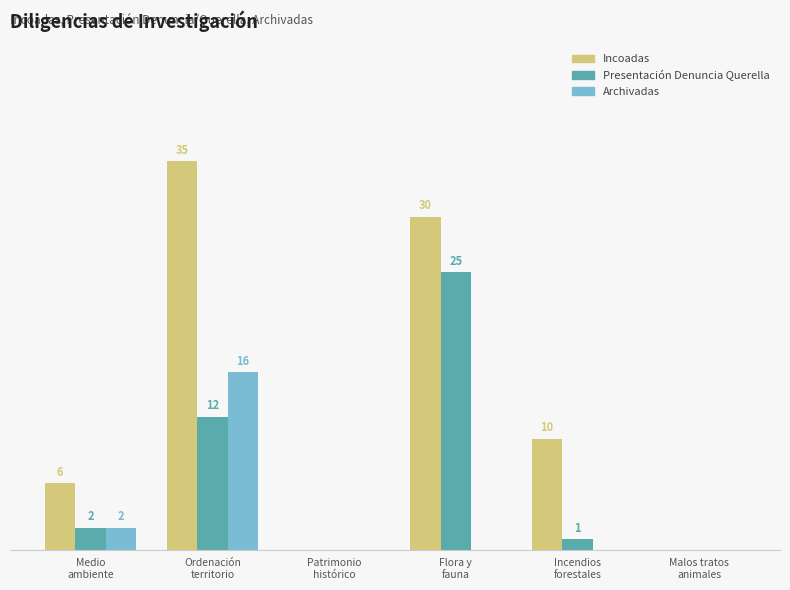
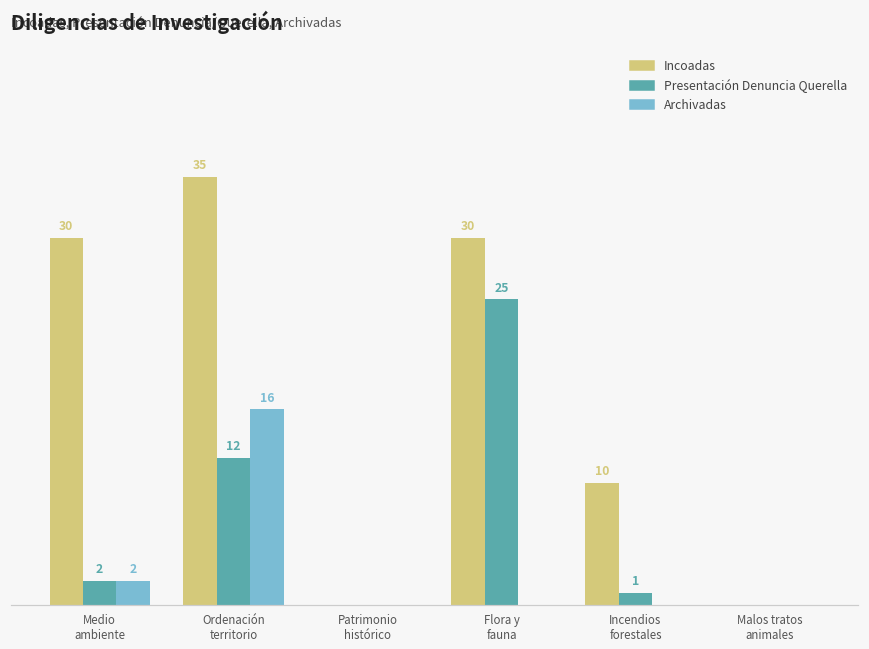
  {
    "Incoadas": {
-     "Medio ambiente": 6,
+     "Medio ambiente": 30,
      "Ordenación territorio": 35,
      "Flora y fauna": 30,
      "Incendios forestales": 10
    }
  }
